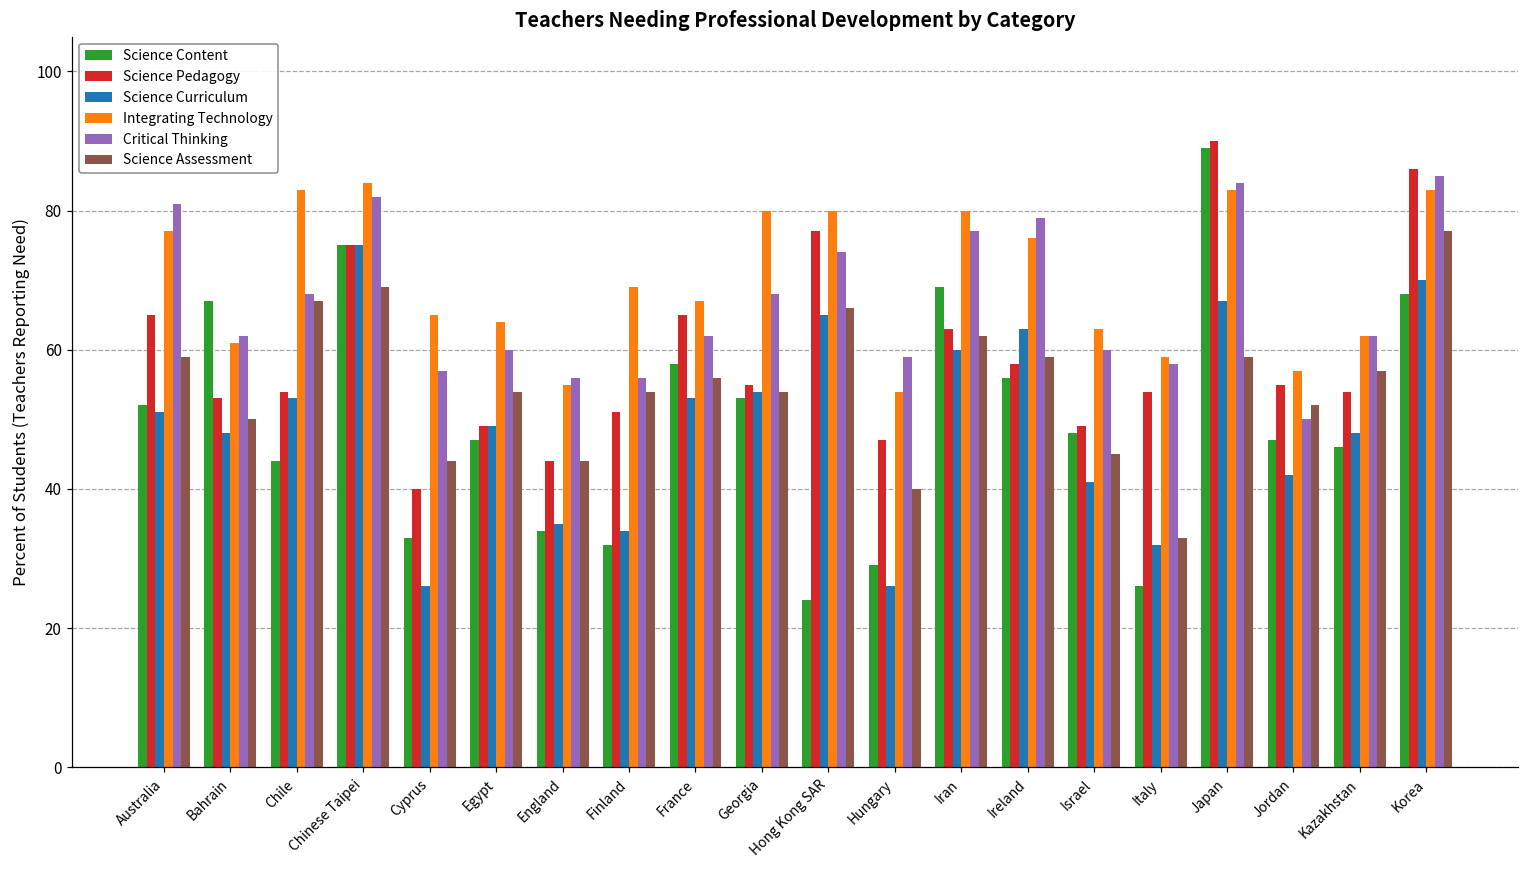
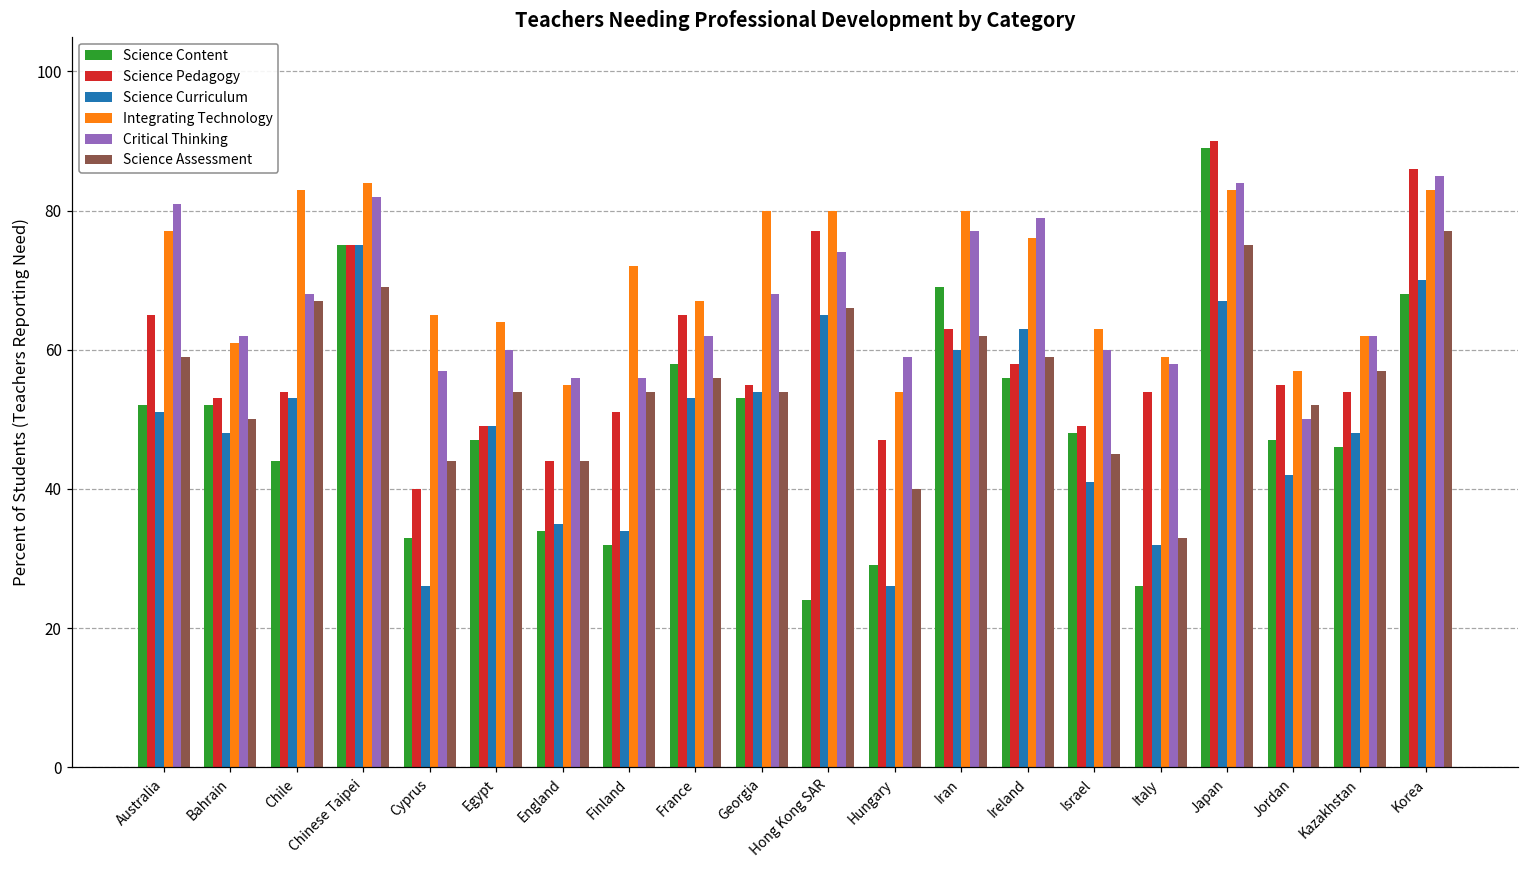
  {
    "Science Content": {
      "Australia": 52,
-     "Bahrain": 67,
+     "Bahrain": 52,
      "Chile": 44,
      "Chinese Taipei": 75,
      "Cyprus": 33,
      "Egypt": 47,
      "England": 34,
      "Finland": 32,
      "France": 58,
      "Georgia": 53,
      "Hong Kong SAR": 24,
      "Hungary": 29,
      "Iran": 69,
      "Ireland": 56,
      "Israel": 48,
      "Italy": 26,
      "Japan": 89,
      "Jordan": 47,
      "Kazakhstan": 46,
      "Korea": 68
    },
    "Science Pedagogy": {
      "Australia": 65,
      "Bahrain": 53,
      "Chile": 54,
      "Chinese Taipei": 75,
      "Cyprus": 40,
      "Egypt": 49,
      "England": 44,
      "Finland": 51,
      "France": 65,
      "Georgia": 55,
      "Hong Kong SAR": 77,
      "Hungary": 47,
      "Iran": 63,
      "Ireland": 58,
      "Israel": 49,
      "Italy": 54,
      "Japan": 90,
      "Jordan": 55,
      "Kazakhstan": 54,
      "Korea": 86
    },
    "Science Curriculum": {
      "Australia": 51,
      "Bahrain": 48,
      "Chile": 53,
      "Chinese Taipei": 75,
      "Cyprus": 26,
      "Egypt": 49,
      "England": 35,
      "Finland": 34,
      "France": 53,
      "Georgia": 54,
      "Hong Kong SAR": 65,
      "Hungary": 26,
      "Iran": 60,
      "Ireland": 63,
      "Israel": 41,
      "Italy": 32,
      "Japan": 67,
      "Jordan": 42,
      "Kazakhstan": 48,
      "Korea": 70
    },
    "Integrating Technology": {
      "Australia": 77,
      "Bahrain": 61,
      "Chile": 83,
      "Chinese Taipei": 84,
      "Cyprus": 65,
      "Egypt": 64,
      "England": 55,
-     "Finland": 69,
+     "Finland": 72,
      "France": 67,
      "Georgia": 80,
      "Hong Kong SAR": 80,
      "Hungary": 54,
      "Iran": 80,
      "Ireland": 76,
      "Israel": 63,
      "Italy": 59,
      "Japan": 83,
      "Jordan": 57,
      "Kazakhstan": 62,
      "Korea": 83
    },
    "Critical Thinking": {
      "Australia": 81,
      "Bahrain": 62,
      "Chile": 68,
      "Chinese Taipei": 82,
      "Cyprus": 57,
      "Egypt": 60,
      "England": 56,
      "Finland": 56,
      "France": 62,
      "Georgia": 68,
      "Hong Kong SAR": 74,
      "Hungary": 59,
      "Iran": 77,
      "Ireland": 79,
      "Israel": 60,
      "Italy": 58,
      "Japan": 84,
      "Jordan": 50,
      "Kazakhstan": 62,
      "Korea": 85
    },
    "Science Assessment": {
      "Australia": 59,
      "Bahrain": 50,
      "Chile": 67,
      "Chinese Taipei": 69,
      "Cyprus": 44,
      "Egypt": 54,
      "England": 44,
      "Finland": 54,
      "France": 56,
      "Georgia": 54,
      "Hong Kong SAR": 66,
      "Hungary": 40,
      "Iran": 62,
      "Ireland": 59,
      "Israel": 45,
      "Italy": 33,
-     "Japan": 59,
+     "Japan": 75,
      "Jordan": 52,
      "Kazakhstan": 57,
      "Korea": 77
    }
  }
